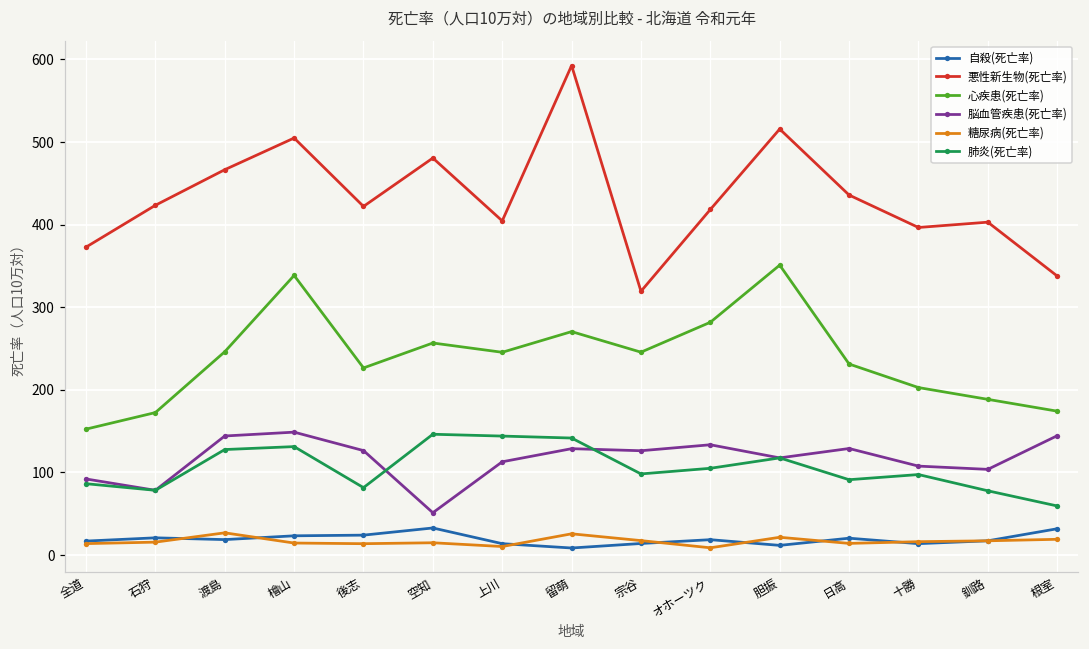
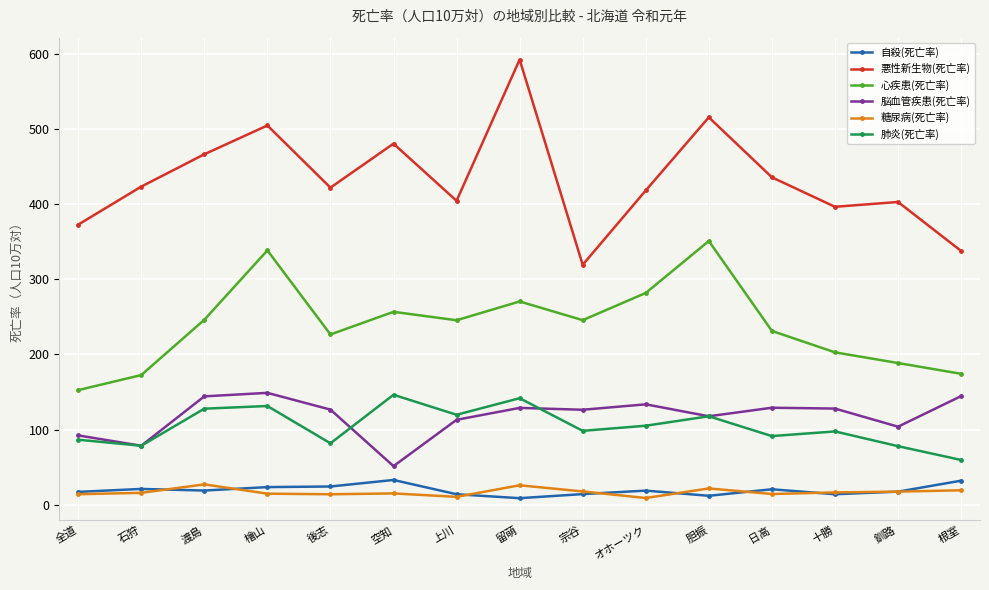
  {
    "自殺(死亡率)": {
      "石狩": 20,
      "渡島": 20,
      "檜山": 20,
      "後志": 20,
      "空知": 30,
      "上川": 10,
      "留萌": 10,
      "宗谷": 10,
      "オホーツク": 20,
      "胆振": 10,
      "日高": 20,
      "根室": 30
    },
    "悪性新生物(死亡率)": {
      "全道": 370,
      "石狩": 420,
      "渡島": 470,
      "檜山": 500,
      "後志": 420,
      "空知": 480,
      "上川": 400,
      "留萌": 590,
      "宗谷": 320,
      "オホーツク": 420,
      "胆振": 520,
      "日高": 440,
      "十勝": 400,
      "釧路": 400,
      "根室": 340
    },
    "心疾患(死亡率)": {
      "全道": 150,
      "石狩": 170,
      "渡島": 250,
      "檜山": 340,
      "後志": 230,
      "空知": 260,
      "上川": 250,
      "留萌": 270,
      "宗谷": 250,
      "オホーツク": 280,
      "胆振": 350,
      "日高": 230,
      "十勝": 200,
      "釧路": 190,
      "根室": 170
    },
    "脳血管疾患(死亡率)": {
      "全道": 90,
      "渡島": 140,
      "檜山": 150,
      "後志": 130,
      "空知": 50,
      "上川": 110,
      "留萌": 130,
      "宗谷": 130,
      "オホーツク": 130,
      "日高": 130,
-     "十勝": 110,
+     "十勝": 130,
      "釧路": 100,
      "根室": 140
    },
    "糖尿病(死亡率)": {
      "石狩": 20,
      "渡島": 30,
      "檜山": 10,
      "後志": 10,
      "空知": 10,
      "上川": 10,
      "留萌": 30,
      "宗谷": 20,
      "オホーツク": 10,
      "胆振": 20,
      "日高": 10,
      "根室": 20
    },
    "肺炎(死亡率)": {
      "全道": 90,
      "渡島": 130,
      "檜山": 130,
      "後志": 80,
      "空知": 150,
-     "上川": 140,
+     "上川": 120,
      "留萌": 140,
      "宗谷": 100,
      "オホーツク": 110,
      "日高": 90,
      "十勝": 100,
      "釧路": 80,
      "根室": 60
    }
  }
